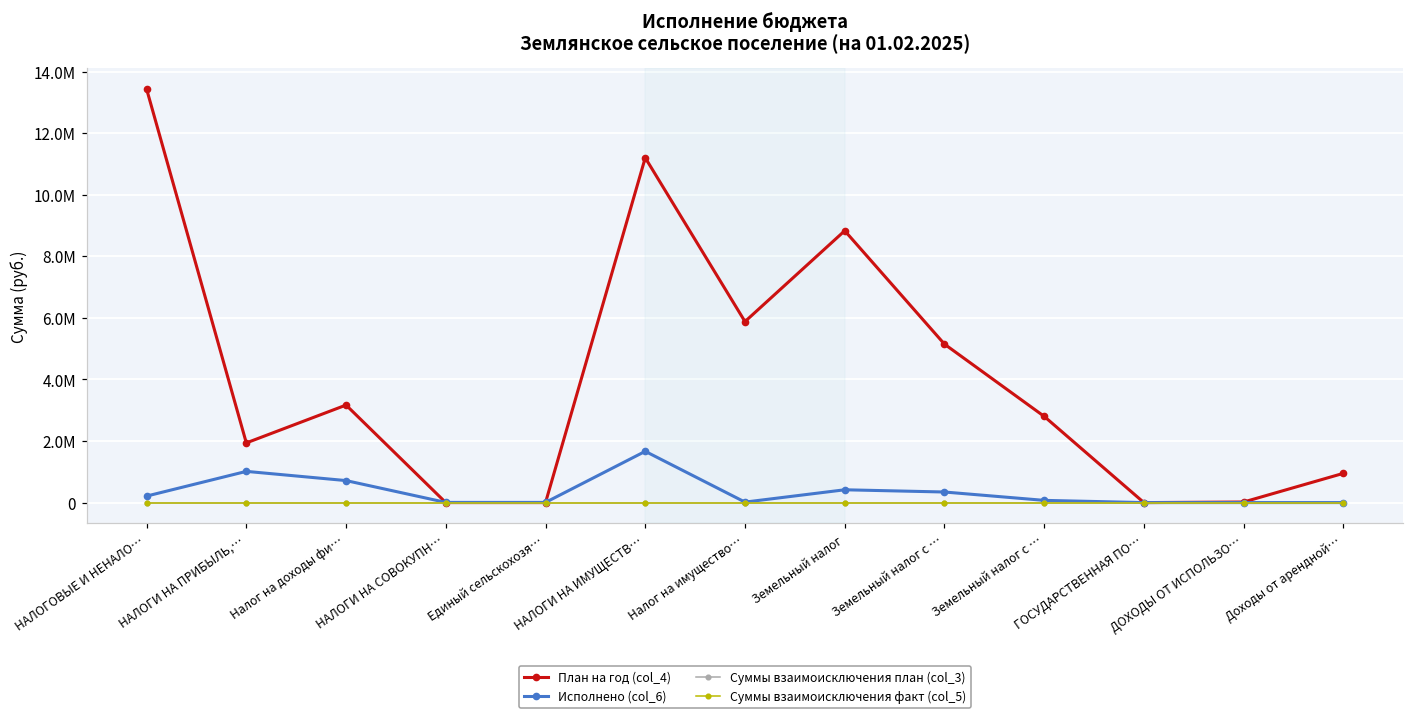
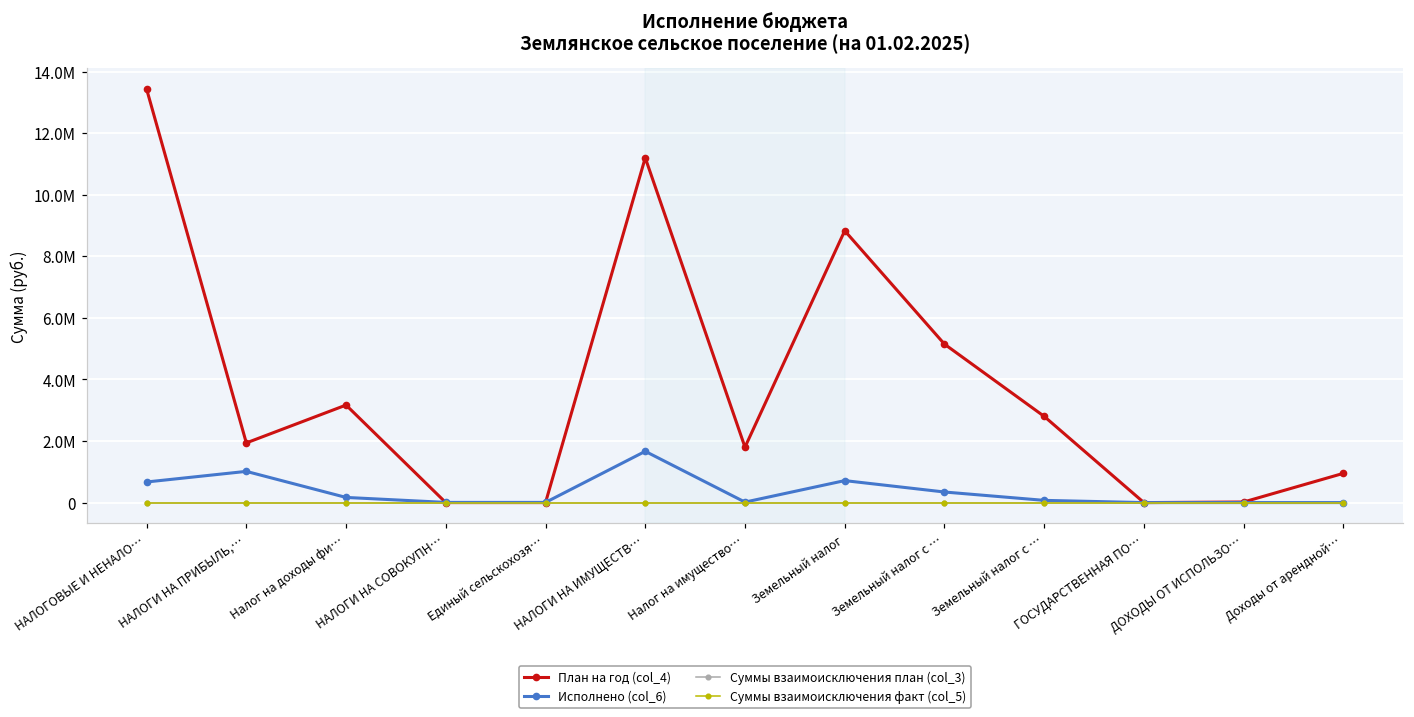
  {
    "План на год (col_4)": {
      "НАЛОГОВЫЕ И НЕНАЛО…": "13.4М",
      "НАЛОГИ НА ПРИБЫЛЬ,…": "1.9М",
      "Налог на доходы фи…": "3.2М",
      "НАЛОГИ НА ИМУЩЕСТВ…": "11.2М",
-     "Налог на имущество…": "5.9М",
+     "Налог на имущество…": "1.8М",
      "Земельный налог": "8.8М",
      "Доходы от арендной…": "1.0М"
    },
    "Исполнено (col_6)": {
-     "НАЛОГОВЫЕ И НЕНАЛО…": "0.2М",
+     "НАЛОГОВЫЕ И НЕНАЛО…": "0.7М",
      "НАЛОГИ НА ПРИБЫЛЬ,…": "1.0М",
-     "Налог на доходы фи…": "0.7М",
+     "Налог на доходы фи…": "0.2М",
      "НАЛОГИ НА ИМУЩЕСТВ…": "1.7М",
-     "Земельный налог": "0.4М"
+     "Земельный налог": "0.7М"
    },
    "Суммы взаимоисключения факт (col_5)": {
      "НАЛОГОВЫЕ И НЕНАЛО…": "0.0М",
      "НАЛОГИ НА ПРИБЫЛЬ,…": "0.0М",
      "Налог на доходы фи…": "0.0М",
      "НАЛОГИ НА ИМУЩЕСТВ…": "0.0М",
      "Земельный налог": "0.0М"
    }
  }
